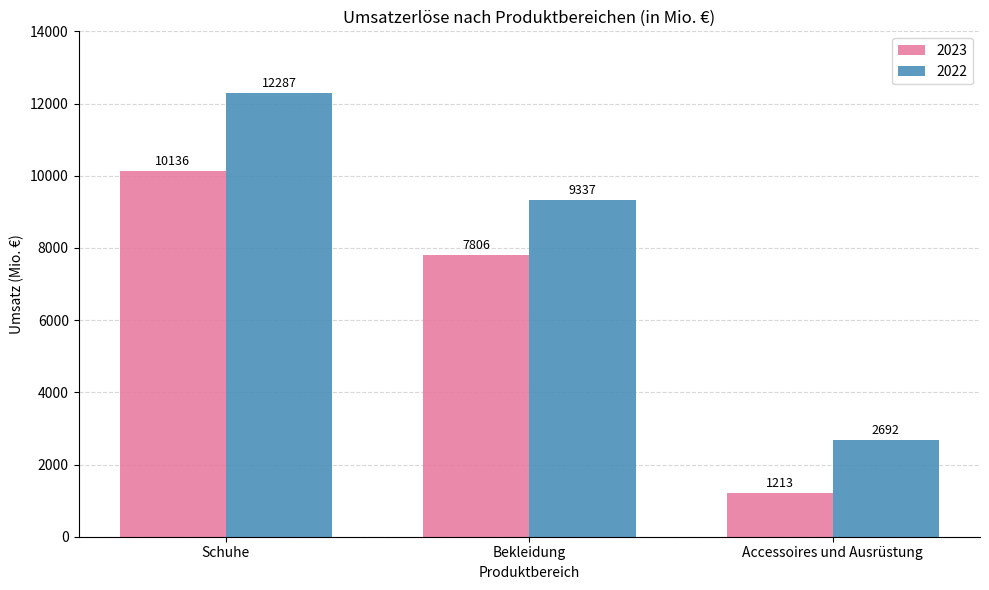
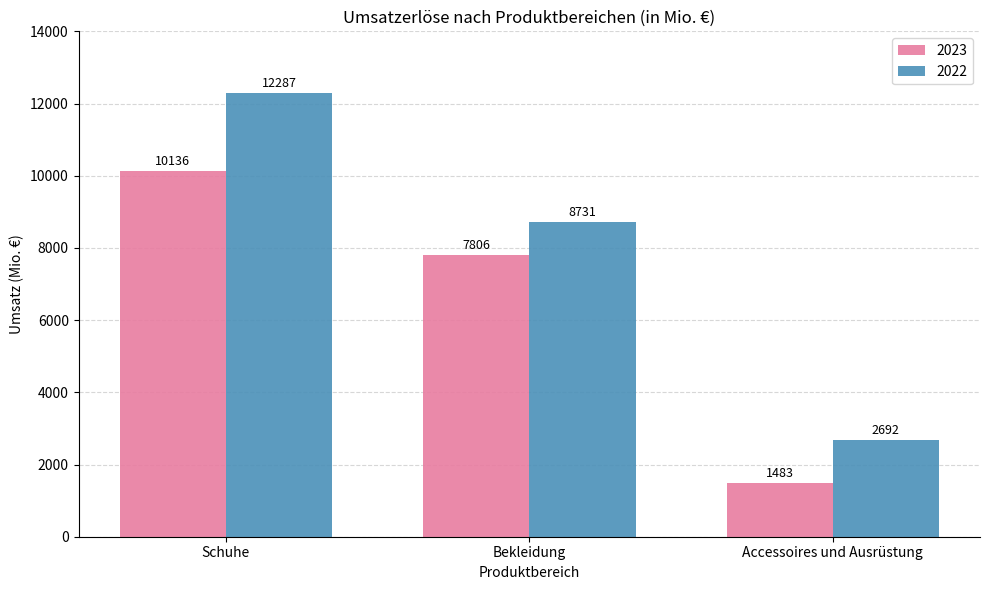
  {
    "2023": {
      "Schuhe": 10136,
      "Bekleidung": 7806,
-     "Accessoires und Ausrüstung": 1213
+     "Accessoires und Ausrüstung": 1483
    },
    "2022": {
      "Schuhe": 12287,
-     "Bekleidung": 9337,
+     "Bekleidung": 8731,
      "Accessoires und Ausrüstung": 2692
    }
  }
